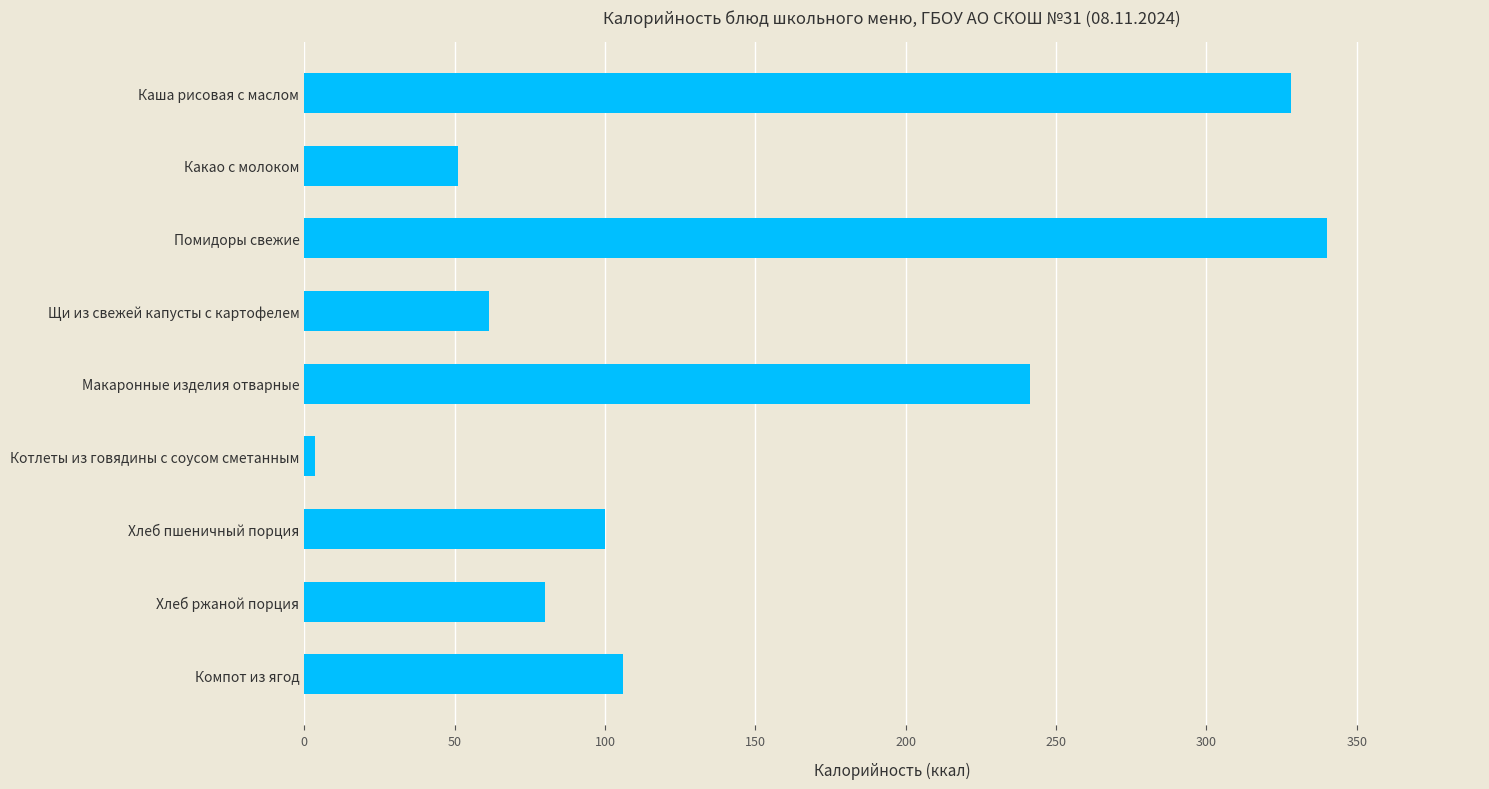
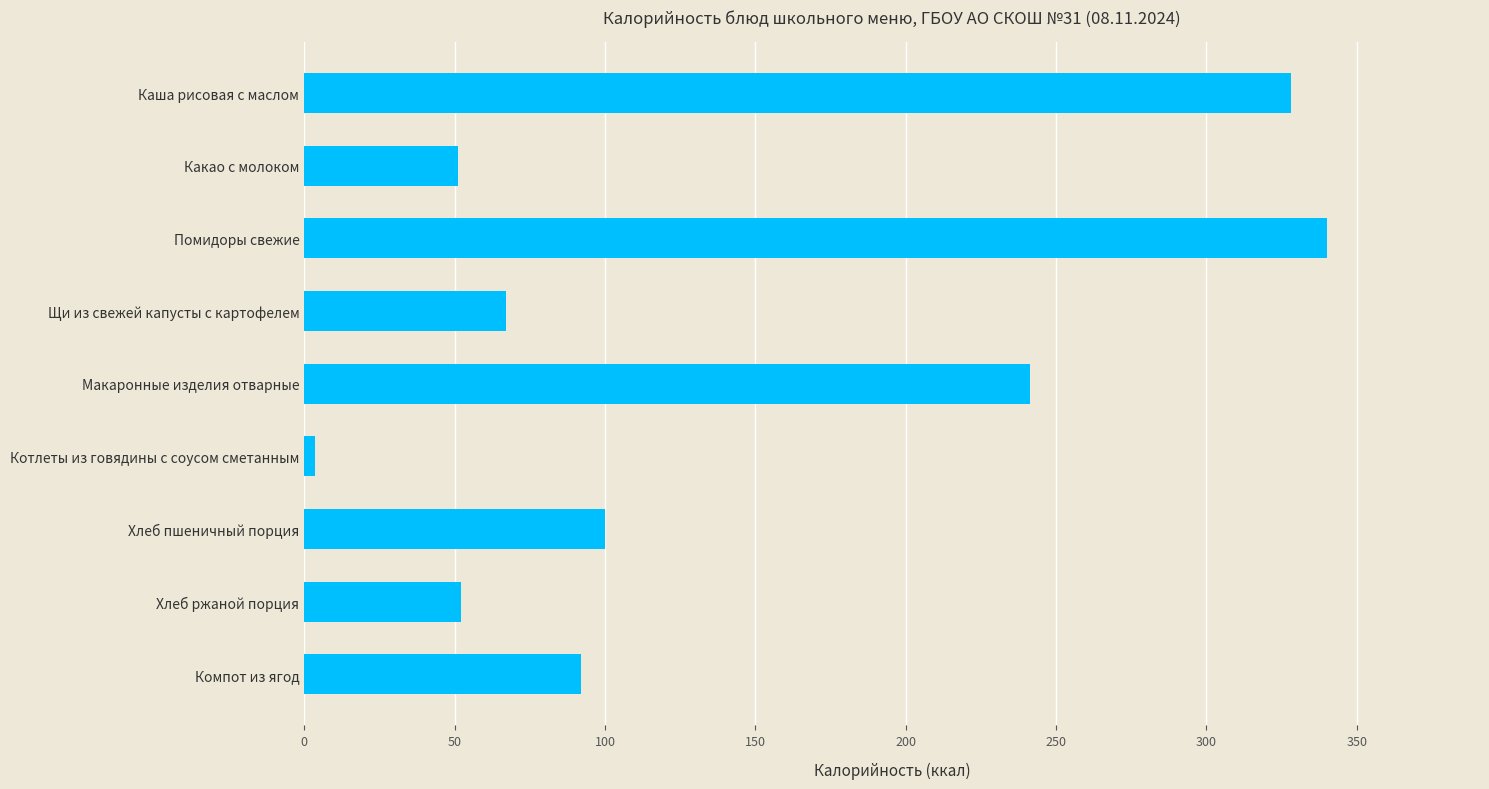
  {
    "Каша рисовая с маслом": 328,
    "Какао с молоком": 51,
    "Помидоры свежие": 340,
-   "Щи из свежей капусты с картофелем": 62,
+   "Щи из свежей капусты с картофелем": 67,
    "Макаронные изделия отварные": 241,
    "Котлеты из говядины с соусом сметанным": 4,
    "Хлеб пшеничный порция": 100,
-   "Хлеб ржаной порция": 80,
-   "Компот из ягод": 106
+   "Хлеб ржаной порция": 52,
+   "Компот из ягод": 92
  }
